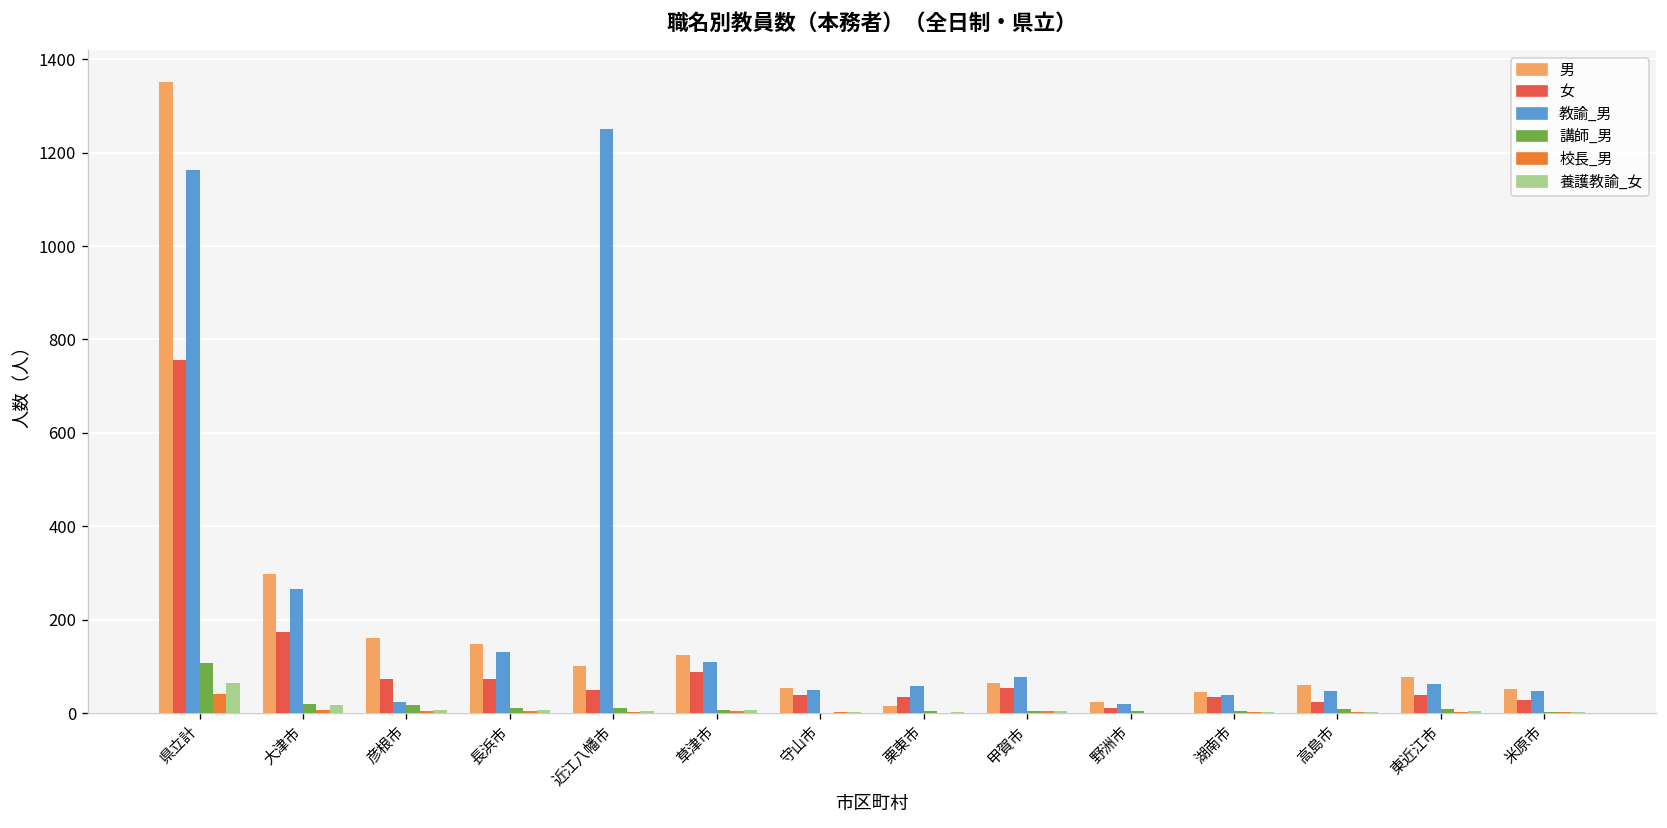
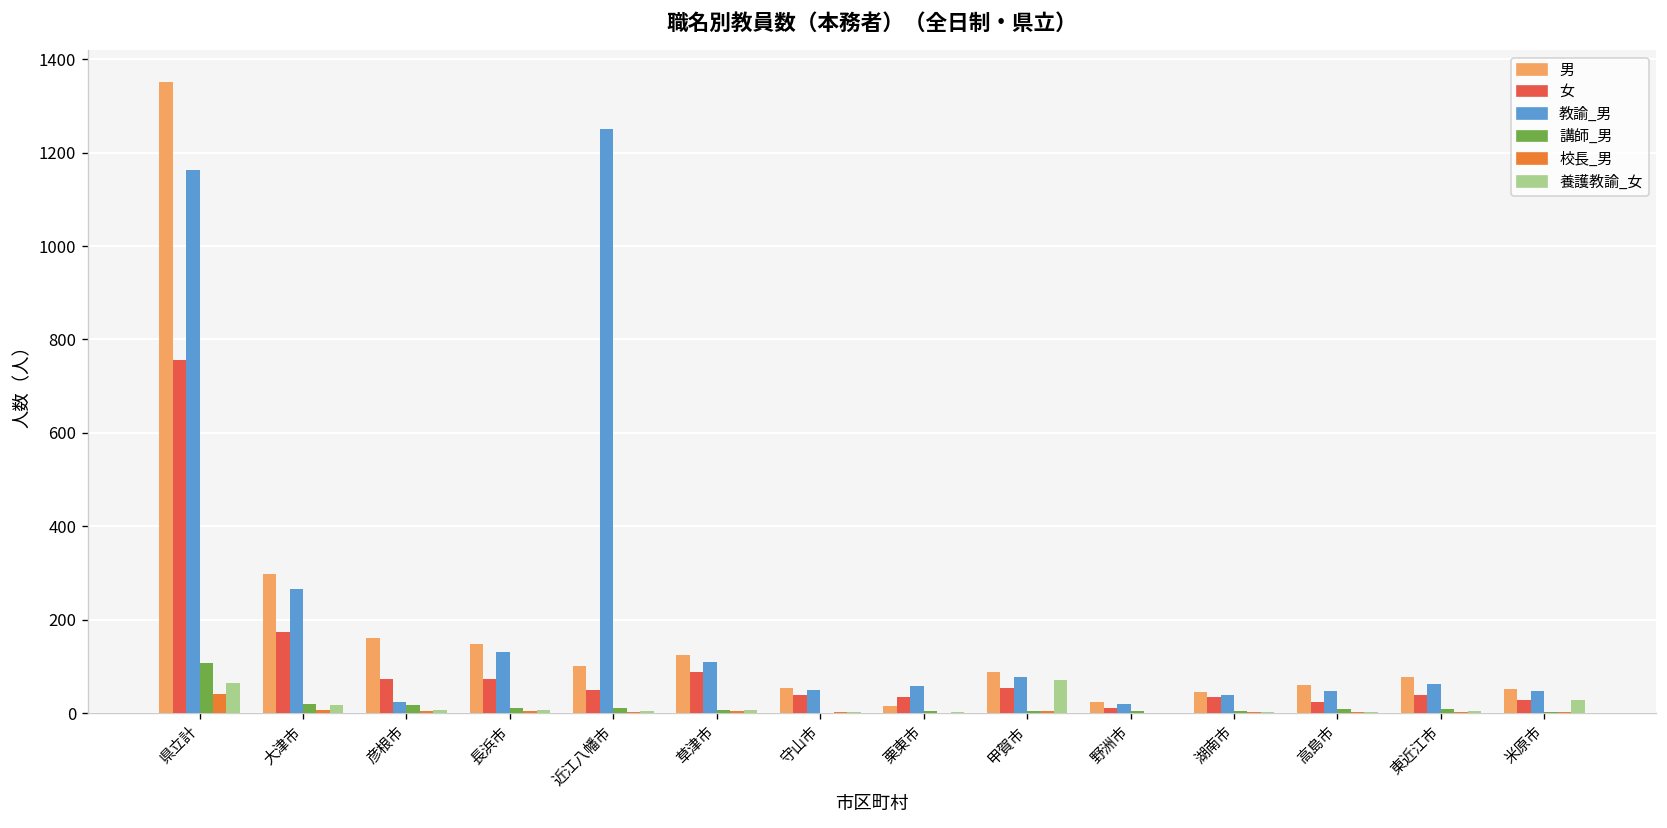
  {
    "男": {
      "県立計": 1350,
      "大津市": 300,
      "彦根市": 160,
      "長浜市": 150,
      "近江八幡市": 100,
      "草津市": 130,
      "守山市": 50,
      "栗東市": 20,
-     "甲賀市": 70,
+     "甲賀市": 90,
      "野洲市": 30,
      "湖南市": 50,
      "高島市": 60,
      "東近江市": 80,
      "米原市": 50
    },
    "教諭_男": {
      "県立計": 1160,
      "大津市": 270,
      "彦根市": 20,
      "長浜市": 130,
      "近江八幡市": 1250,
      "草津市": 110,
      "守山市": 50,
      "栗東市": 60,
      "甲賀市": 80,
      "野洲市": 20,
      "湖南市": 40,
      "高島市": 50,
      "東近江市": 60,
      "米原市": 50
    },
    "講師_男": {
      "県立計": 110,
      "大津市": 20,
      "彦根市": 20,
      "長浜市": 10,
      "近江八幡市": 10,
      "草津市": 10,
      "高島市": 10,
      "東近江市": 10
    },
    "養護教諭_女": {
      "県立計": 70,
      "大津市": 20,
      "草津市": 10,
-     "甲賀市": 0,
-     "米原市": 0
+     "甲賀市": 70,
+     "米原市": 30
    }
  }
